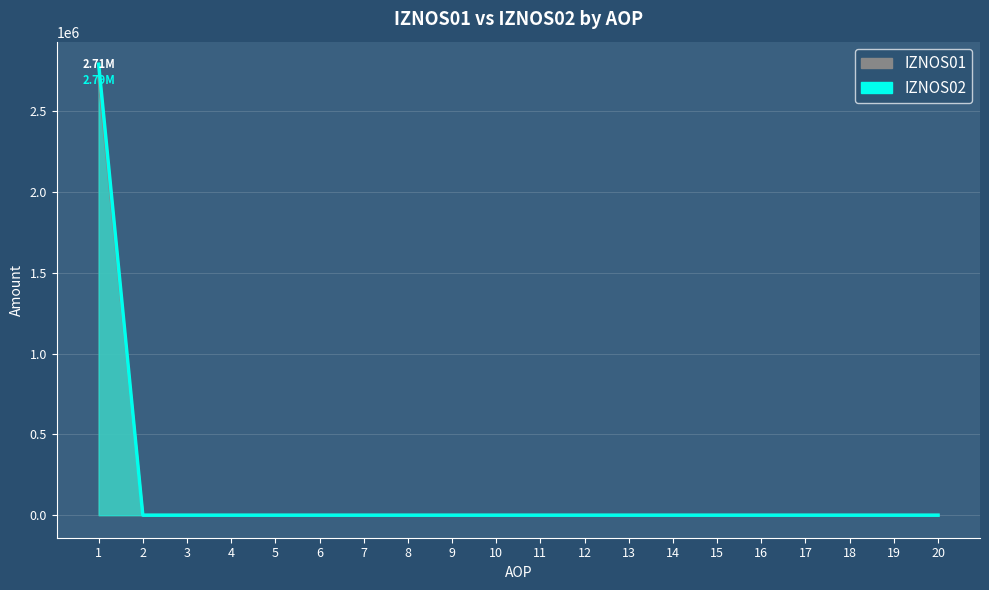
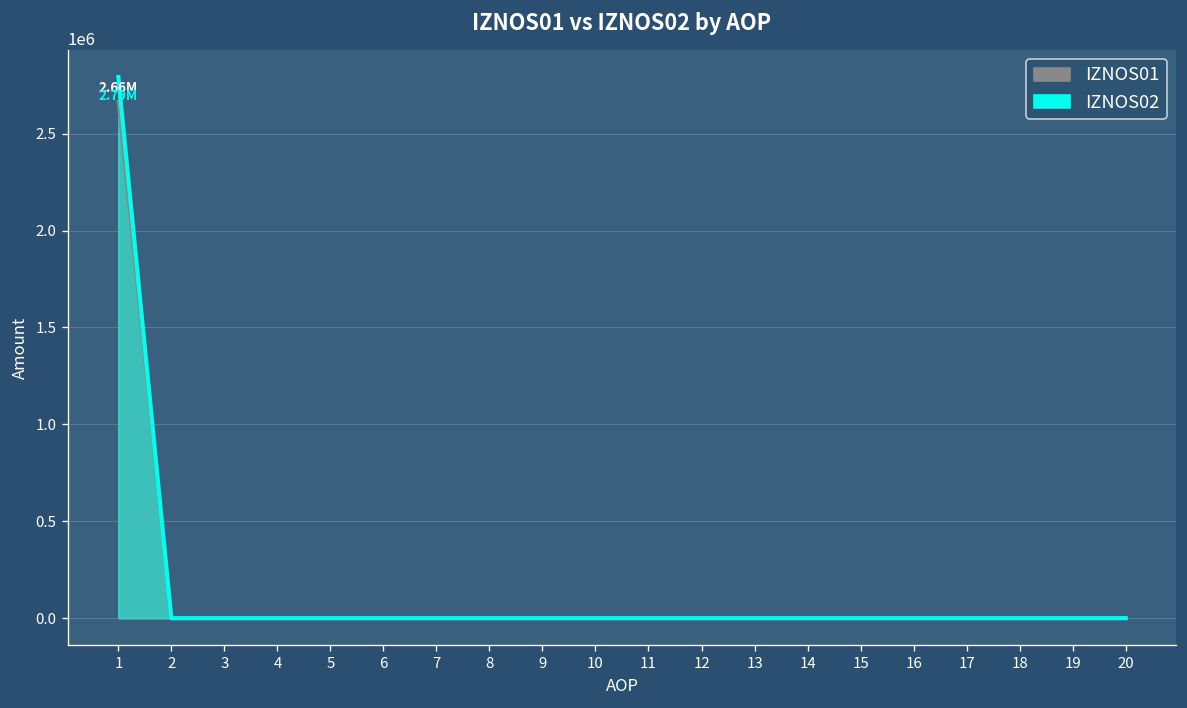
  {
    "IZNOS01": {
-     "1": "2.71M"
+     "1": "2.66M"
    }
  }
